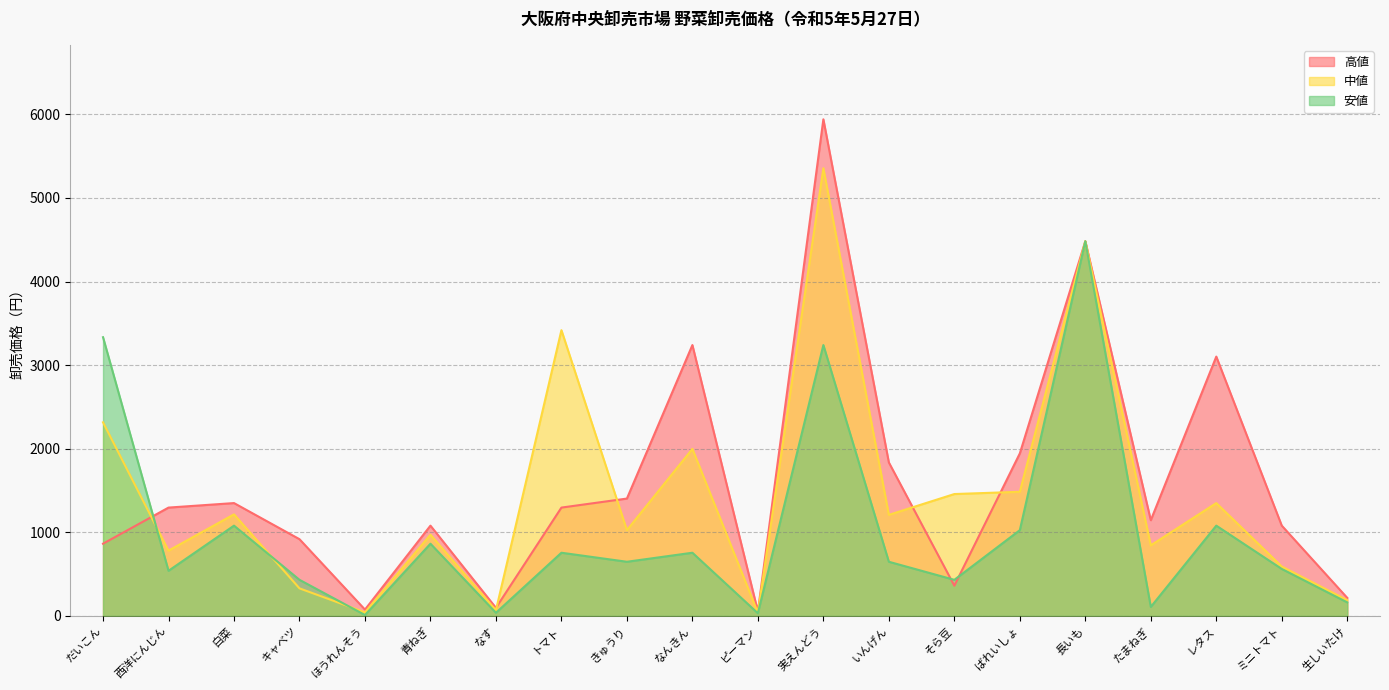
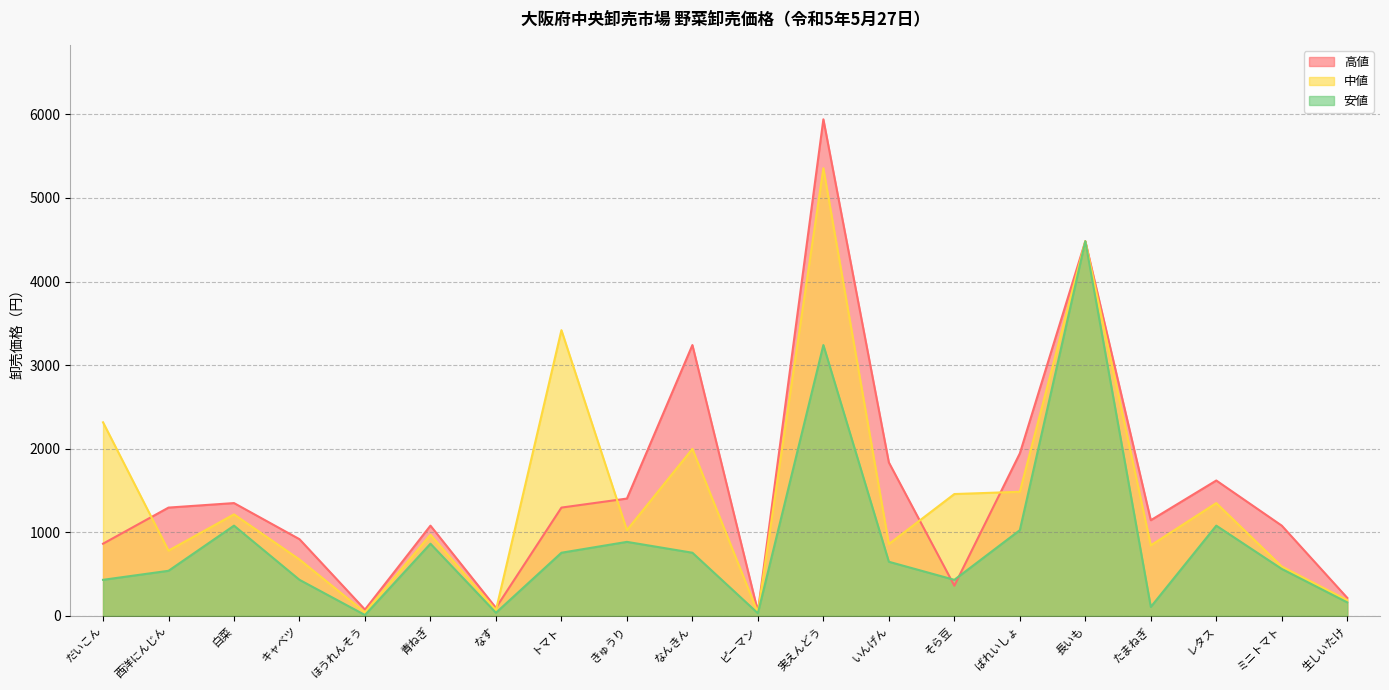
  {
    "高値": {
      "だいこん": 900,
      "西洋にんじん": 1300,
      "白菜": 1400,
      "キャベツ": 900,
      "ほうれんそう": 100,
      "青ねぎ": 1100,
      "トマト": 1300,
      "きゅうり": 1400,
      "なんきん": 3200,
      "実えんどう": 5900,
      "いんげん": 1800,
      "そら豆": 400,
      "ばれいしょ": 1900,
      "たまねぎ": 1100,
-     "レタス": 3100,
+     "レタス": 1600,
      "ミニトマト": 1100
    },
    "中値": {
      "だいこん": 2300,
      "西洋にんじん": 800,
      "白菜": 1200,
-     "キャベツ": 300,
+     "キャベツ": 700,
      "ほうれんそう": 0,
      "青ねぎ": 1000,
      "トマト": 3400,
      "きゅうり": 1000,
      "なんきん": 2000,
      "実えんどう": 5400,
-     "いんげん": 1200,
+     "いんげん": 900,
      "そら豆": 1500,
      "ばれいしょ": 1500,
      "たまねぎ": 800,
      "レタス": 1400
    },
    "安値": {
-     "だいこん": 3300,
+     "だいこん": 400,
      "西洋にんじん": 500,
      "白菜": 1100,
      "キャベツ": 400,
      "ほうれんそう": 0,
      "青ねぎ": 900,
      "トマト": 800,
-     "きゅうり": 600,
+     "きゅうり": 900,
      "なんきん": 800,
      "実えんどう": 3200,
      "いんげん": 600,
      "そら豆": 400,
      "ばれいしょ": 1000,
      "たまねぎ": 100,
      "レタス": 1100
    }
  }
